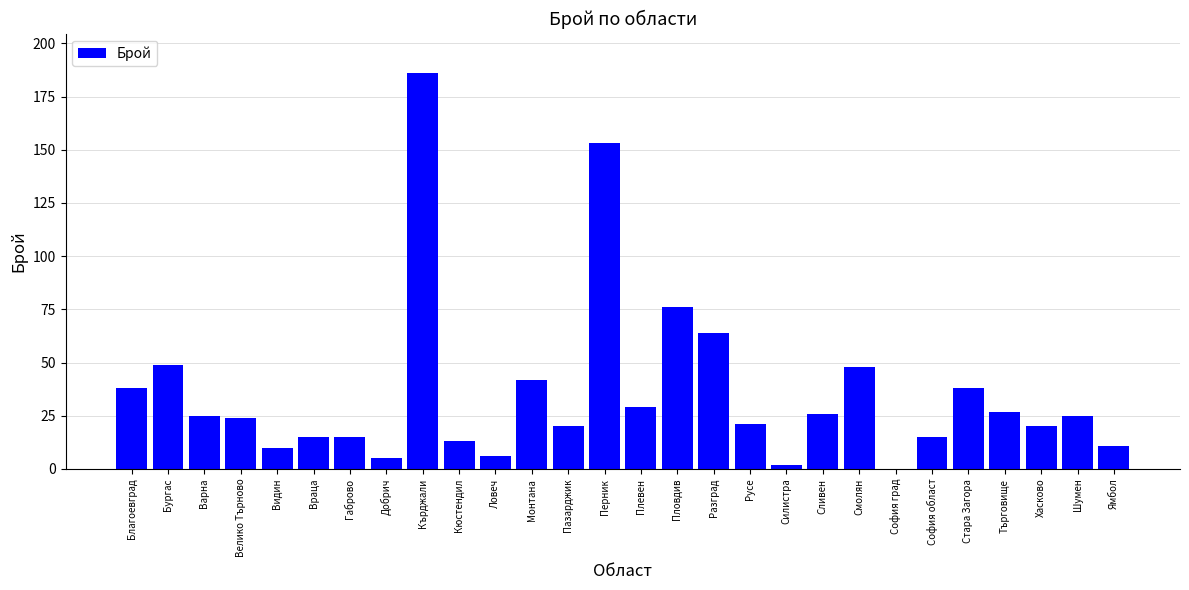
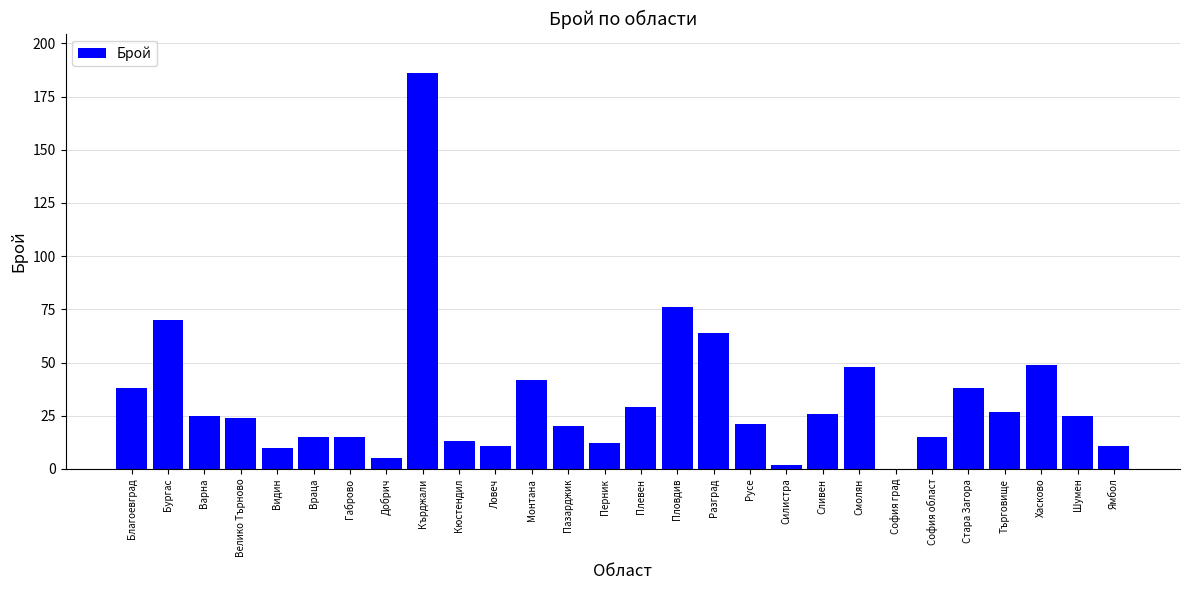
  {
    "Благоевград": 38,
-   "Бургас": 49,
+   "Бургас": 70,
    "Варна": 25,
    "Велико Търново": 24,
    "Видин": 10,
    "Враца": 15,
    "Габрово": 15,
    "Добрич": 5,
    "Кърджали": 186,
    "Кюстендил": 13,
-   "Ловеч": 6,
+   "Ловеч": 11,
    "Монтана": 42,
    "Пазарджик": 20,
-   "Перник": 153,
+   "Перник": 12,
    "Плевен": 29,
    "Пловдив": 76,
    "Разград": 64,
    "Русе": 21,
    "Силистра": 2,
    "Сливен": 26,
    "Смолян": 48,
    "София град": 0,
    "София област": 15,
    "Стара Загора": 38,
    "Търговище": 27,
-   "Хасково": 20,
+   "Хасково": 49,
    "Шумен": 25,
    "Ямбол": 11
  }
